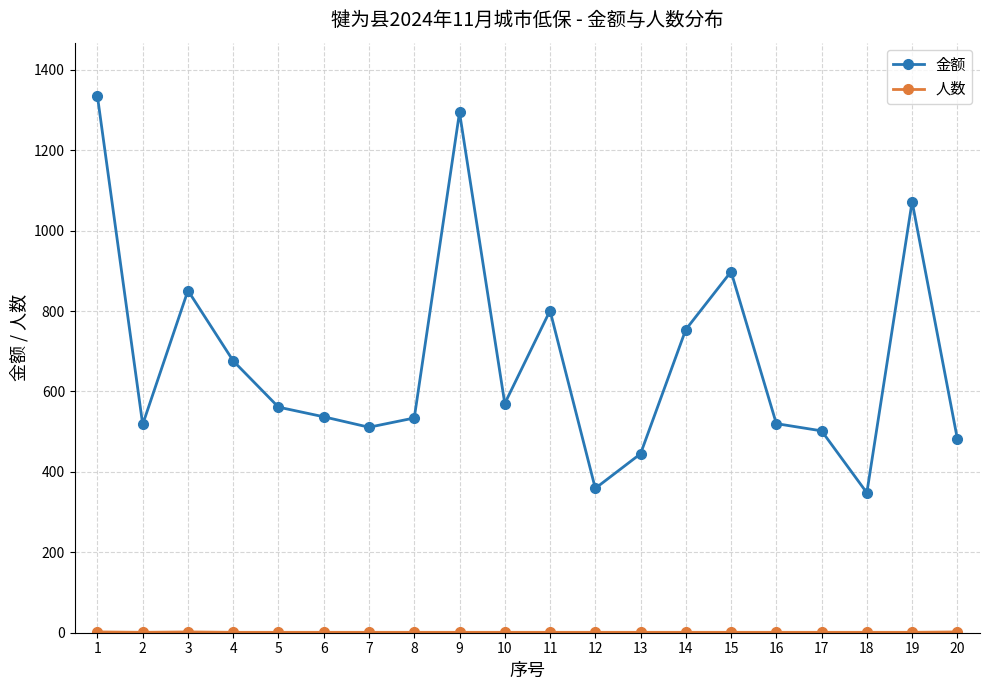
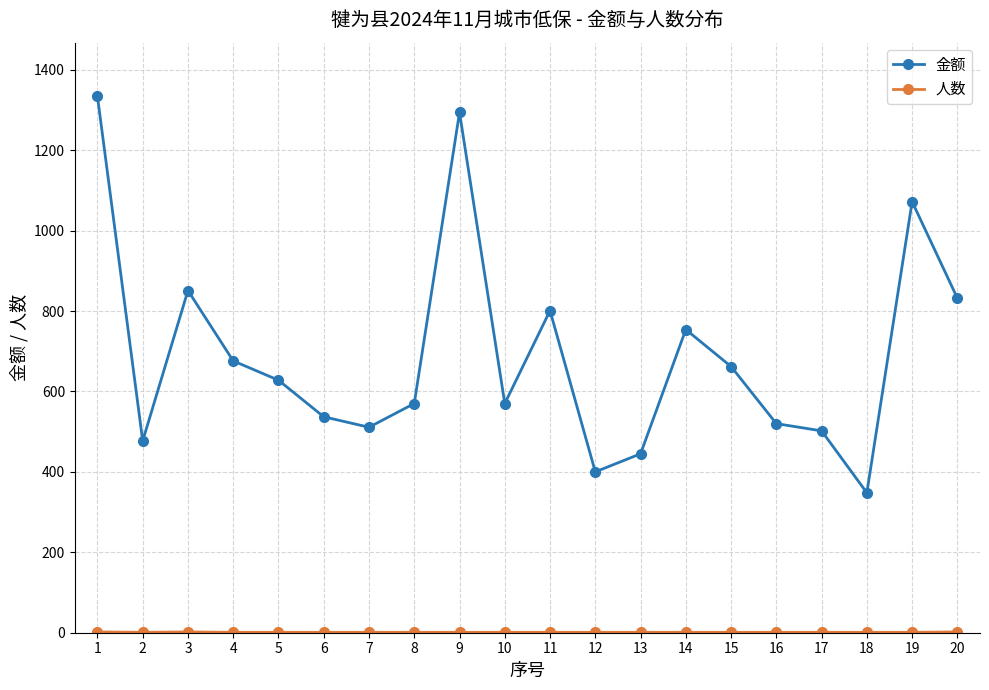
  {
    "金额": {
      "1": 1330,
-     "2": 520,
+     "2": 480,
      "3": 850,
      "4": 680,
-     "5": 560,
+     "5": 630,
      "6": 540,
      "7": 510,
-     "8": 530,
+     "8": 570,
      "9": 1290,
      "10": 570,
      "11": 800,
-     "12": 360,
+     "12": 400,
      "13": 450,
      "14": 750,
-     "15": 900,
+     "15": 660,
      "16": 520,
      "17": 500,
      "18": 350,
      "19": 1070,
-     "20": 480
+     "20": 830
    },
    "人数": {
      "1": 0,
      "2": 0,
      "3": 0,
      "4": 0,
      "5": 0,
      "6": 0,
      "7": 0,
      "8": 0,
      "9": 0,
      "10": 0,
      "11": 0,
      "12": 0,
      "13": 0,
      "14": 0,
      "15": 0,
      "16": 0,
      "17": 0,
      "18": 0,
      "19": 0,
      "20": 0
    }
  }
